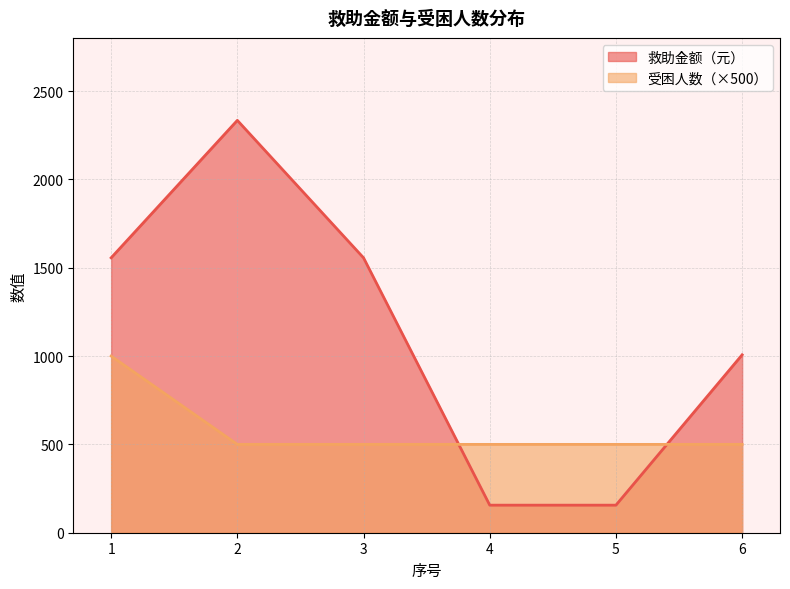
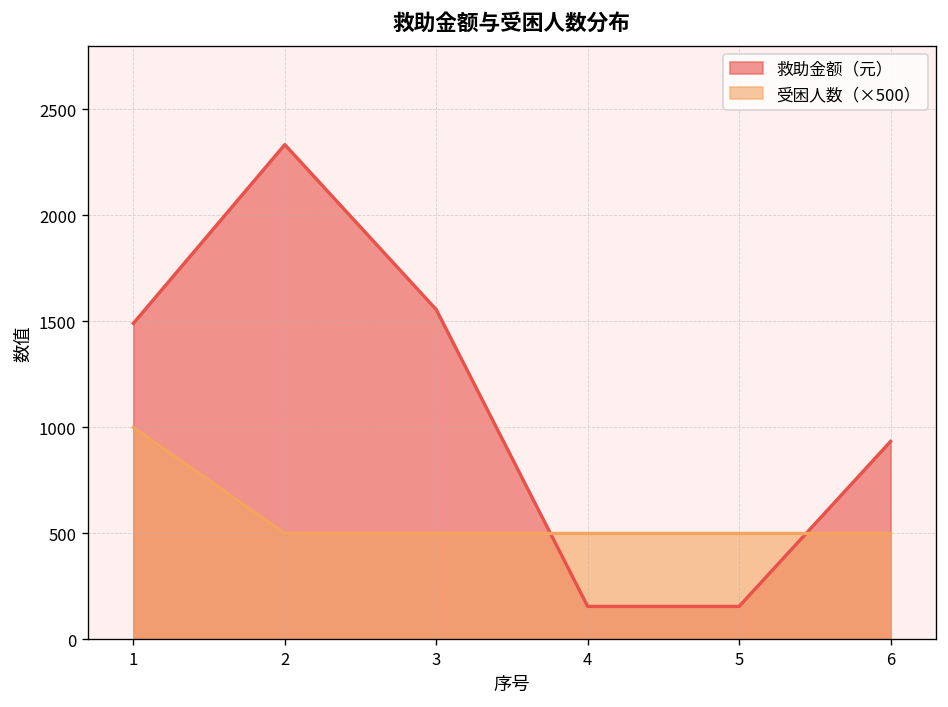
  {
    "救助金额（元）": {
-     "1": 1560,
+     "1": 1490,
      "2": 2330,
      "3": 1560,
      "4": 160,
      "5": 160,
-     "6": 1010
+     "6": 930
    },
    "受困人数（×500）": {
      "1": 1000,
      "2": 500,
      "3": 500,
      "4": 500,
      "5": 500,
      "6": 500
    }
  }
